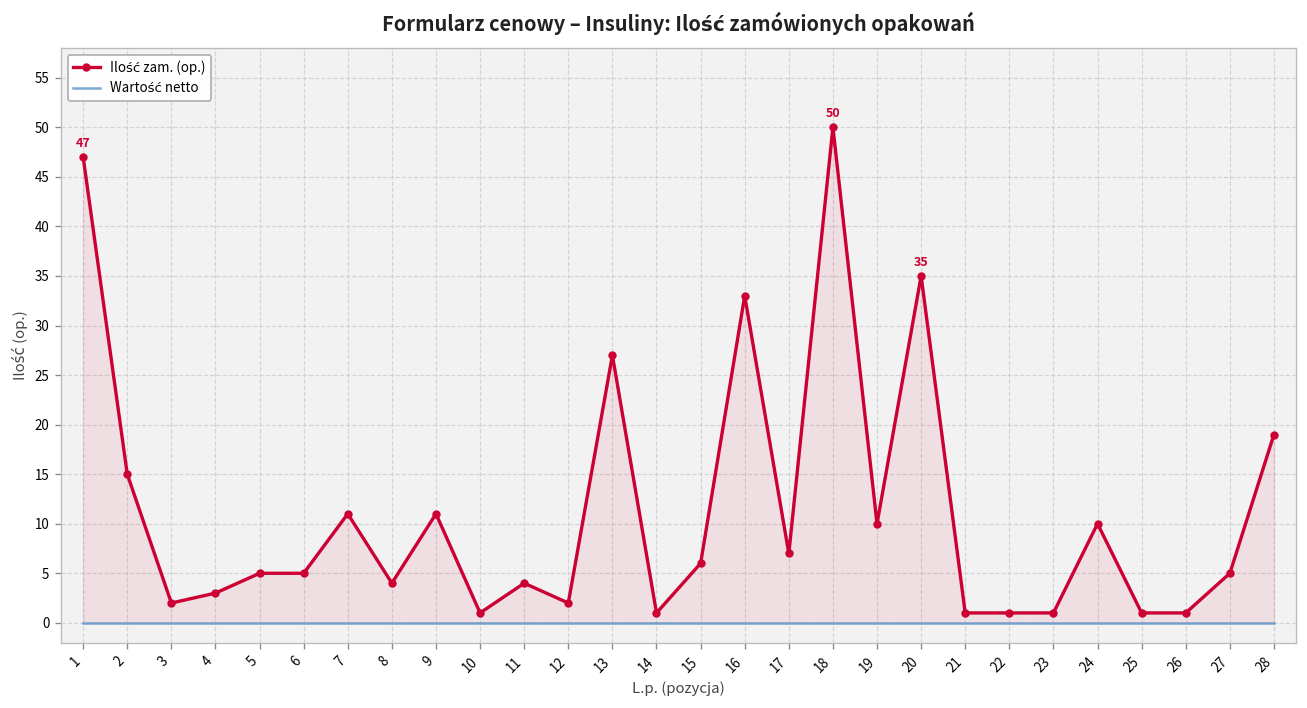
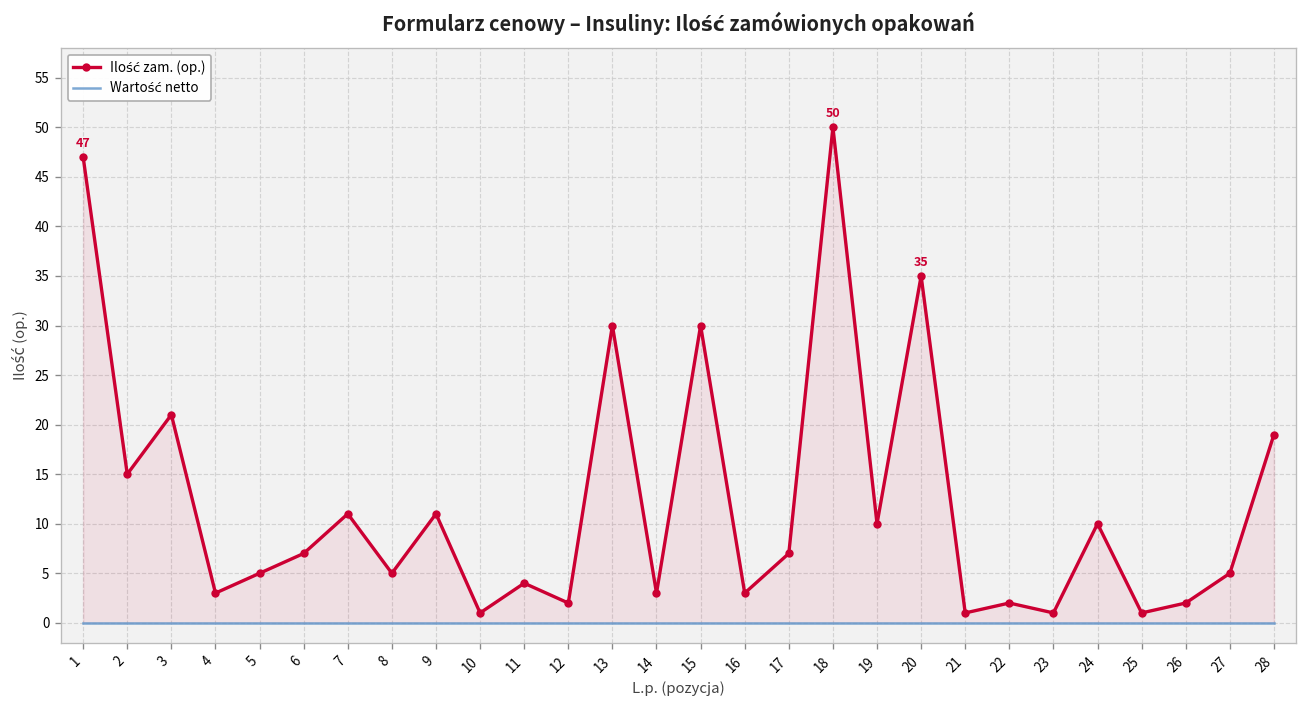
  {
    "Ilość zam. (op.)": {
      "2": 15,
-     "3": 2,
+     "3": 21,
      "4": 3,
      "5": 5,
-     "6": 5,
+     "6": 7,
      "7": 11,
-     "8": 4,
+     "8": 5,
      "9": 11,
      "10": 1,
      "11": 4,
      "12": 2,
-     "13": 27,
-     "14": 1,
-     "15": 6,
-     "16": 33,
+     "13": 30,
+     "14": 3,
+     "15": 30,
+     "16": 3,
      "17": 7,
      "19": 10,
      "21": 1,
-     "22": 1,
+     "22": 2,
      "23": 1,
      "24": 10,
      "25": 1,
-     "26": 1,
+     "26": 2,
      "27": 5,
      "28": 19
    },
    "Wartość netto": {
      "1": 0,
      "2": 0,
      "3": 0,
      "4": 0,
      "5": 0,
      "6": 0,
      "7": 0,
      "8": 0,
      "9": 0,
      "10": 0,
      "11": 0,
      "12": 0,
      "13": 0,
      "14": 0,
      "15": 0,
      "16": 0,
      "17": 0,
      "18": 0,
      "19": 0,
      "20": 0,
      "21": 0,
      "22": 0,
      "23": 0,
      "24": 0,
      "25": 0,
      "26": 0,
      "27": 0,
      "28": 0
    }
  }
